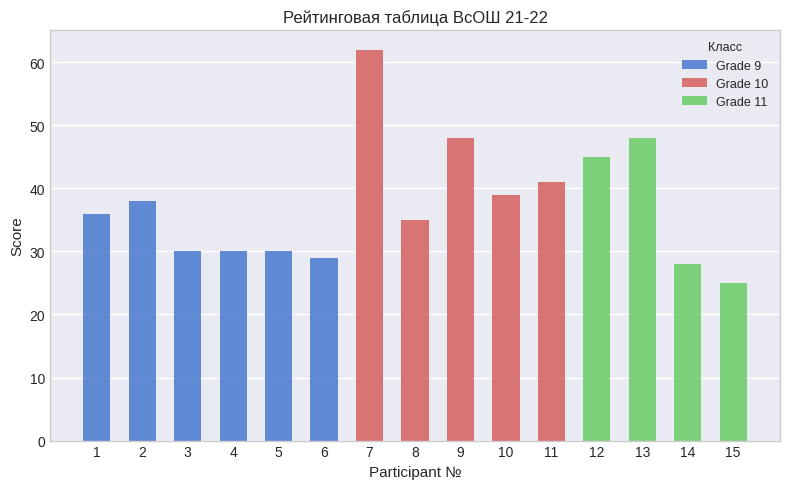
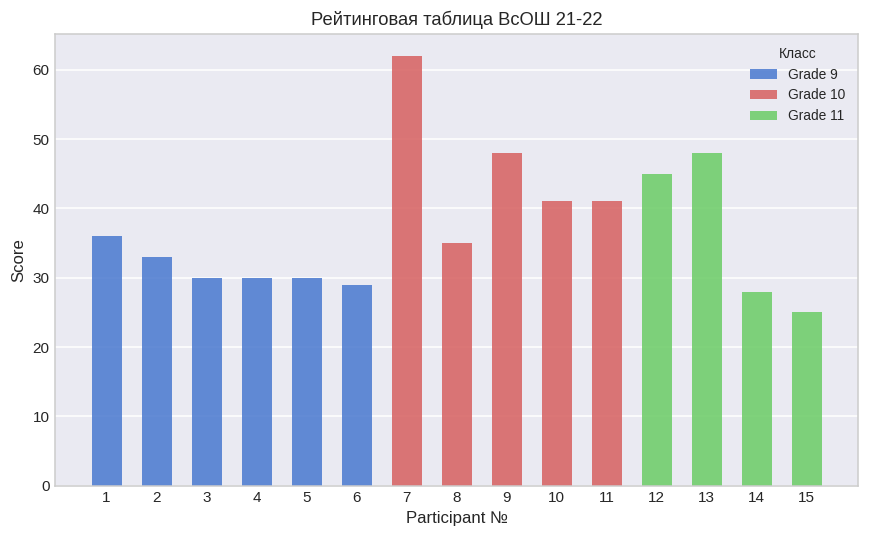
  {
    "Grade 9": {
      "1": 36,
-     "2": 38,
+     "2": 33,
      "3": 30,
      "4": 30,
      "5": 30,
      "6": 29
    },
    "Grade 10": {
      "7": 62,
      "8": 35,
      "9": 48,
-     "10": 39,
+     "10": 41,
      "11": 41
    },
    "Grade 11": {
      "12": 45,
      "13": 48,
      "14": 28,
      "15": 25
    }
  }
